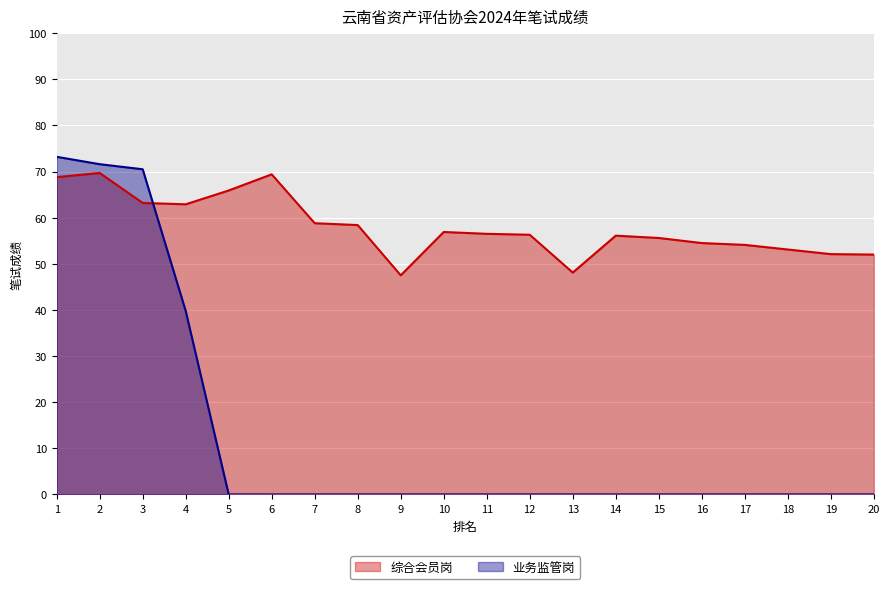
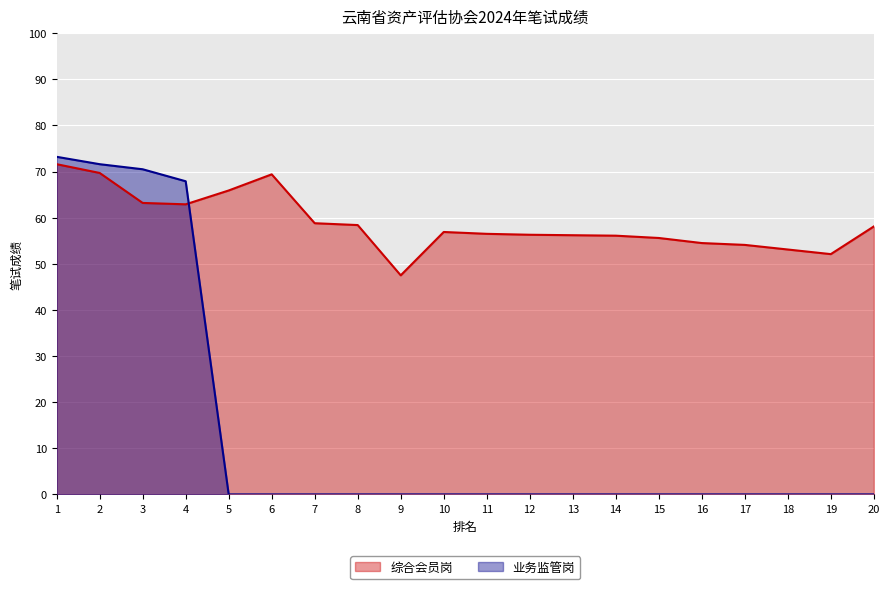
  {
    "综合会员岗": {
-     "1": 69,
+     "1": 72,
      "2": 70,
      "3": 63,
      "4": 63,
      "5": 66,
      "6": 69,
      "7": 59,
      "8": 58,
      "9": 48,
      "10": 57,
      "11": 57,
      "12": 56,
-     "13": 48,
+     "13": 56,
      "14": 56,
      "15": 56,
      "16": 55,
      "17": 54,
      "18": 53,
      "19": 52,
-     "20": 52
+     "20": 58
    },
    "业务监管岗": {
      "1": 73,
      "2": 72,
      "3": 71,
-     "4": 40,
+     "4": 68,
      "5": 0,
      "6": 0,
      "7": 0,
      "8": 0,
      "9": 0,
      "10": 0,
      "11": 0,
      "12": 0,
      "13": 0,
      "14": 0,
      "15": 0,
      "16": 0,
      "17": 0,
      "18": 0,
      "19": 0,
      "20": 0
    }
  }
